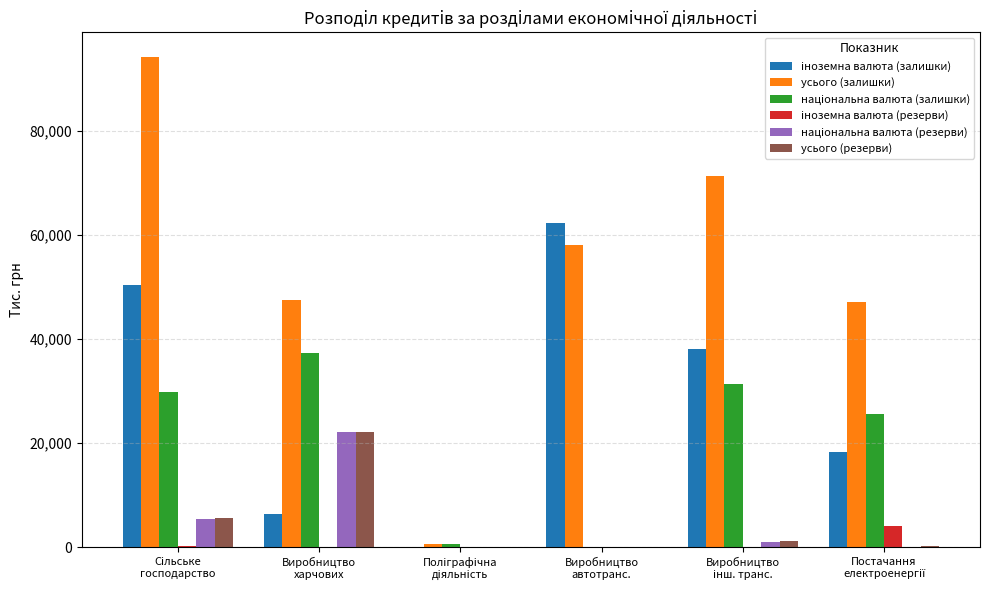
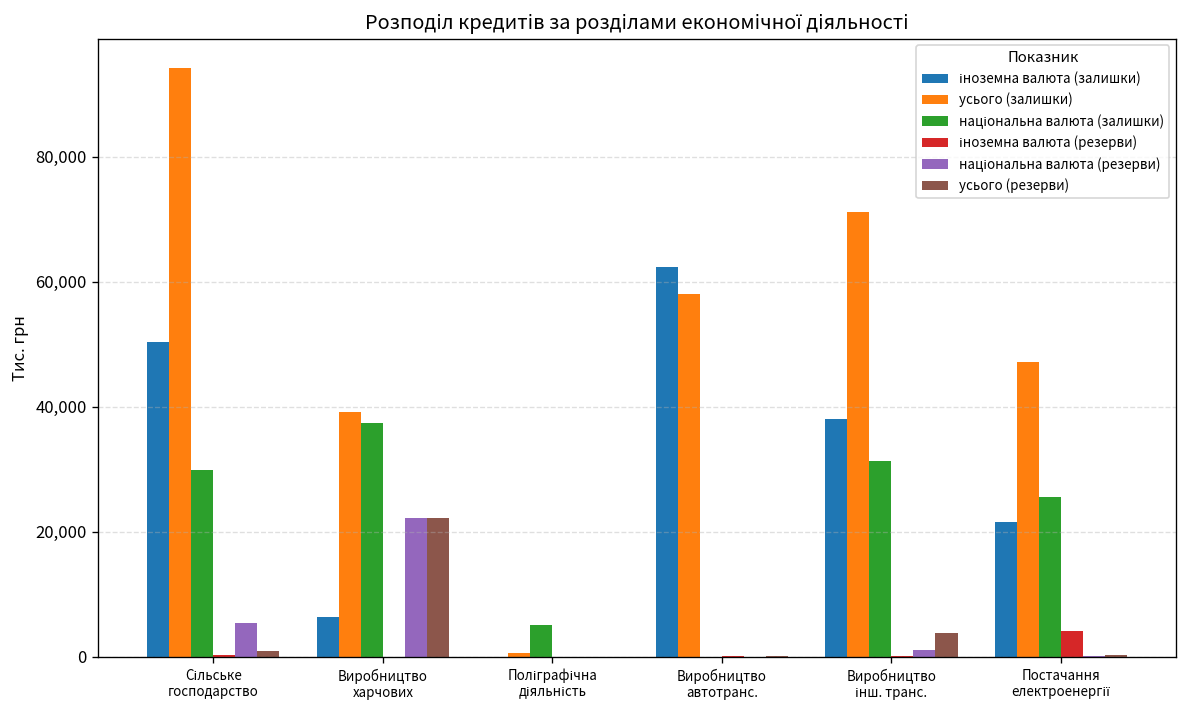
  {
    "іноземна валюта (залишки)": {
      "Сільське господарство": "50,000",
      "Виробництво харчових": "6,000",
      "Поліграфічна діяльність": "0",
      "Виробництво автотранс.": "62,000",
      "Виробництво інш. транс.": "38,000",
-     "Постачання електроенергії": "18,000"
+     "Постачання електроенергії": "22,000"
    },
    "усього (залишки)": {
      "Сільське господарство": "94,000",
-     "Виробництво харчових": "47,000",
+     "Виробництво харчових": "39,000",
      "Поліграфічна діяльність": "1,000",
      "Виробництво автотранс.": "58,000",
      "Виробництво інш. транс.": "71,000",
      "Постачання електроенергії": "47,000"
    },
    "національна валюта (залишки)": {
      "Сільське господарство": "30,000",
      "Виробництво харчових": "37,000",
-     "Поліграфічна діяльність": "1,000",
+     "Поліграфічна діяльність": "5,000",
      "Виробництво автотранс.": "0",
      "Виробництво інш. транс.": "31,000",
      "Постачання електроенергії": "26,000"
    },
    "іноземна валюта (резерви)": {
      "Поліграфічна діяльність": "0",
      "Постачання електроенергії": "4,000"
    },
    "національна валюта (резерви)": {
      "Сільське господарство": "5,000",
      "Виробництво харчових": "22,000",
      "Виробництво автотранс.": "0",
      "Виробництво інш. транс.": "1,000"
    },
    "усього (резерви)": {
-     "Сільське господарство": "6,000",
+     "Сільське господарство": "1,000",
      "Виробництво харчових": "22,000",
-     "Виробництво інш. транс.": "1,000"
+     "Виробництво інш. транс.": "4,000"
    }
  }
